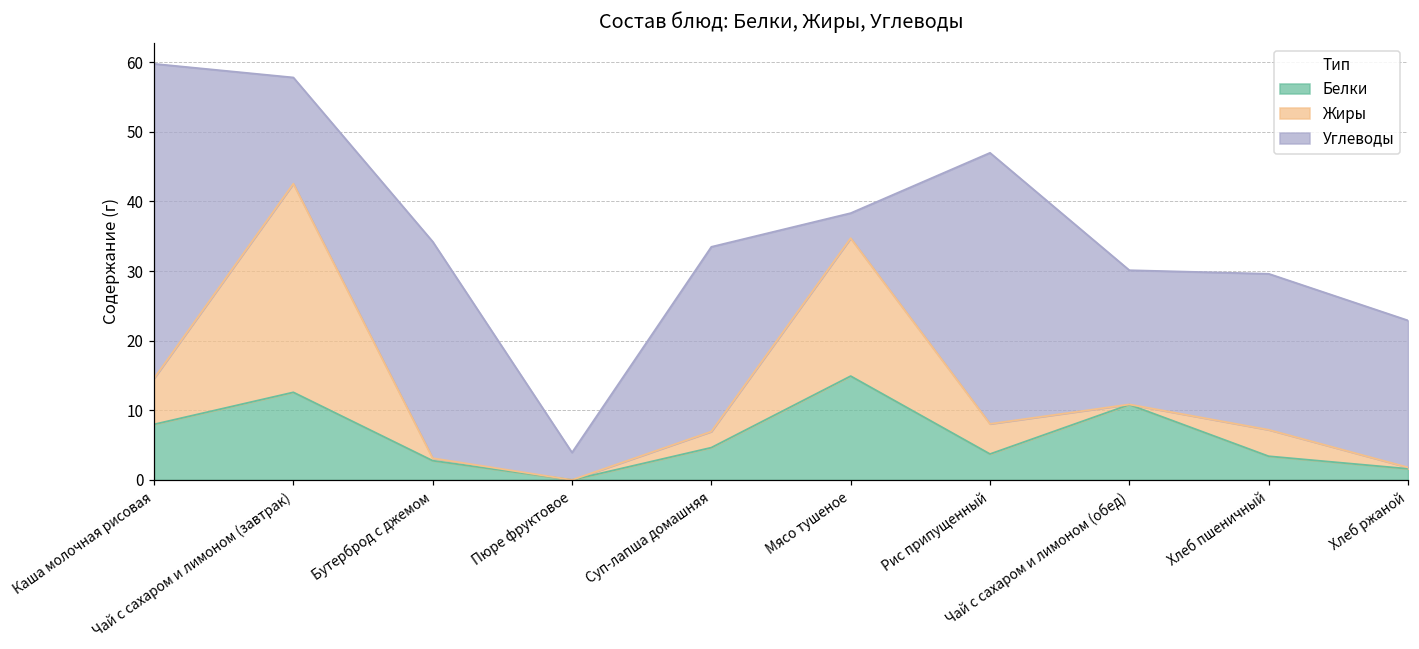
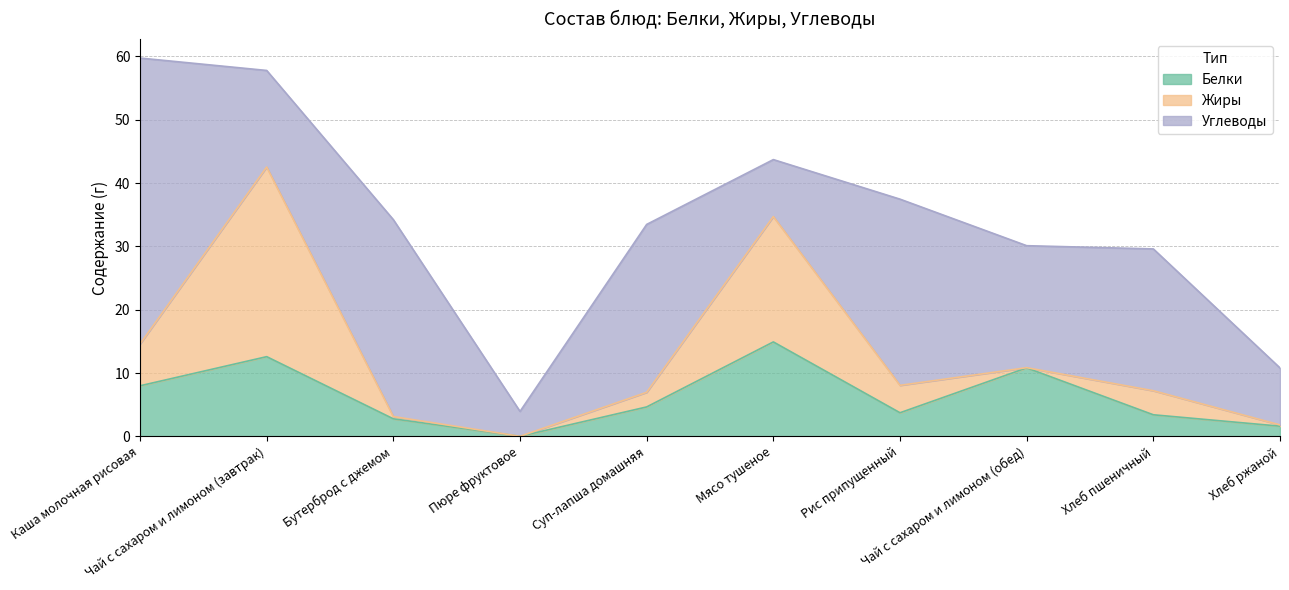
  {
    "Белки": {
      "Каша молочная рисовая": 8,
      "Чай с сахаром и лимоном (завтрак)": 13,
      "Суп-лапша домашняя": 5,
      "Мясо тушеное": 15,
      "Рис припущенный": 4,
      "Хлеб пшеничный": 3
    },
    "Жиры": {
      "Каша молочная рисовая": 7,
      "Чай с сахаром и лимоном (завтрак)": 30,
      "Суп-лапша домашняя": 2,
      "Мясо тушеное": 20,
      "Рис припущенный": 4,
      "Хлеб пшеничный": 4
    },
    "Углеводы": {
      "Каша молочная рисовая": 45,
      "Чай с сахаром и лимоном (завтрак)": 15,
      "Бутерброд с джемом": 31,
      "Пюре фруктовое": 4,
      "Суп-лапша домашняя": 27,
-     "Мясо тушеное": 4,
-     "Рис припущенный": 39,
+     "Мясо тушеное": 9,
+     "Рис припущенный": 29,
      "Чай с сахаром и лимоном (обед)": 19,
      "Хлеб пшеничный": 22,
-     "Хлеб ржаной": 21
+     "Хлеб ржаной": 9
    }
  }
